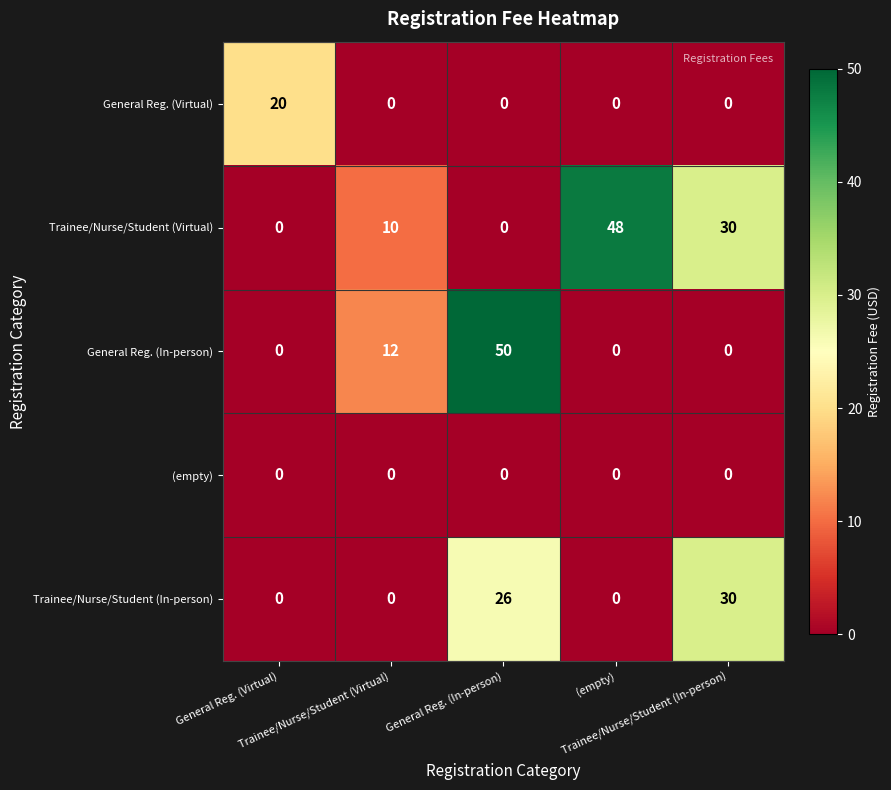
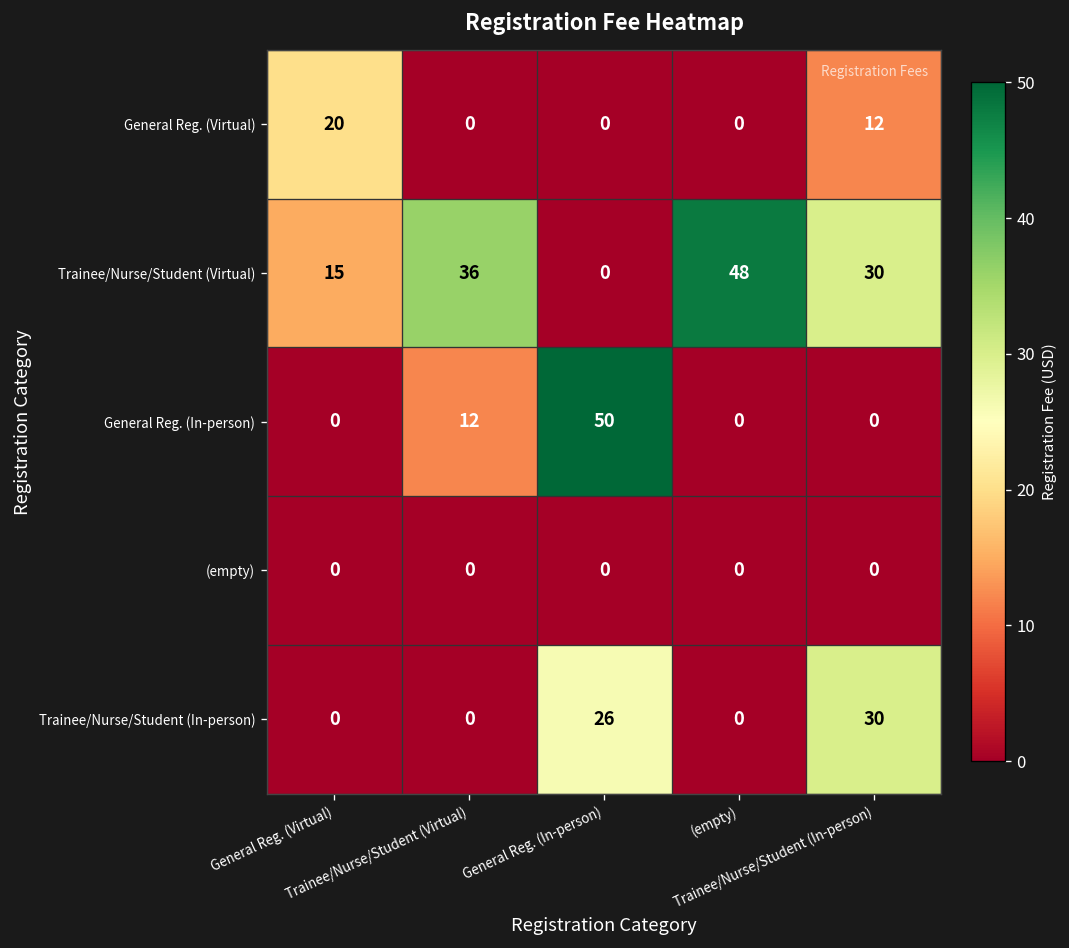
  {
    "General Reg. (Virtual)": {
      "General Reg. (Virtual)": 20,
      "Trainee/Nurse/Student (Virtual)": 0,
      "General Reg. (In-person)": 0,
      "(empty)": 0,
-     "Trainee/Nurse/Student (In-person)": 0
+     "Trainee/Nurse/Student (In-person)": 12
    },
    "Trainee/Nurse/Student (Virtual)": {
-     "General Reg. (Virtual)": 0,
-     "Trainee/Nurse/Student (Virtual)": 10,
+     "General Reg. (Virtual)": 15,
+     "Trainee/Nurse/Student (Virtual)": 36,
      "General Reg. (In-person)": 0,
      "(empty)": 48,
      "Trainee/Nurse/Student (In-person)": 30
    },
    "General Reg. (In-person)": {
      "General Reg. (Virtual)": 0,
      "Trainee/Nurse/Student (Virtual)": 12,
      "General Reg. (In-person)": 50,
      "(empty)": 0,
      "Trainee/Nurse/Student (In-person)": 0
    },
    "(empty)": {
      "General Reg. (Virtual)": 0,
      "Trainee/Nurse/Student (Virtual)": 0,
      "General Reg. (In-person)": 0,
      "(empty)": 0,
      "Trainee/Nurse/Student (In-person)": 0
    },
    "Trainee/Nurse/Student (In-person)": {
      "General Reg. (Virtual)": 0,
      "Trainee/Nurse/Student (Virtual)": 0,
      "General Reg. (In-person)": 26,
      "(empty)": 0,
      "Trainee/Nurse/Student (In-person)": 30
    }
  }
